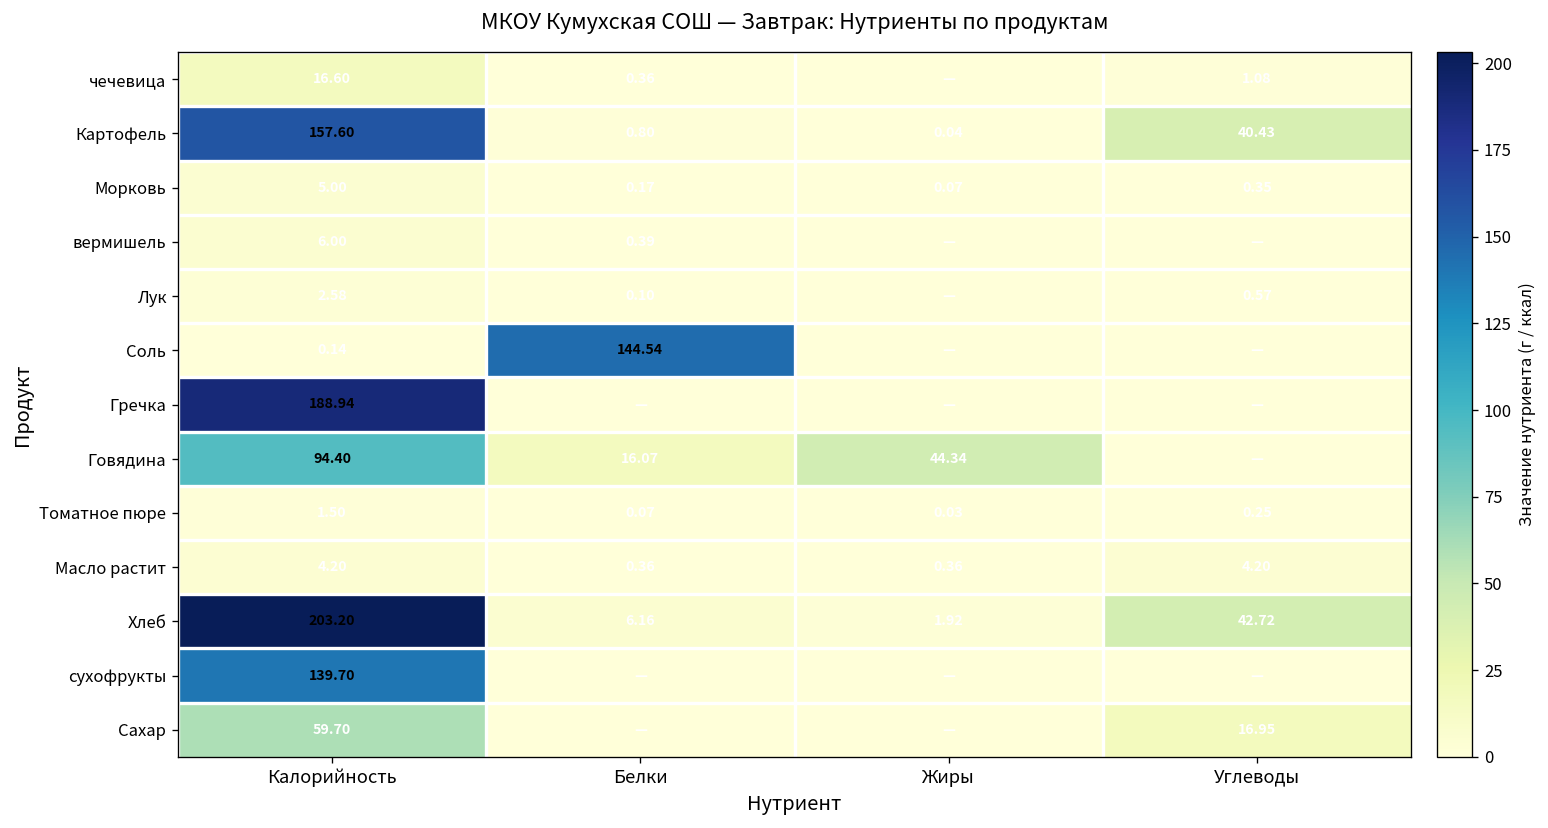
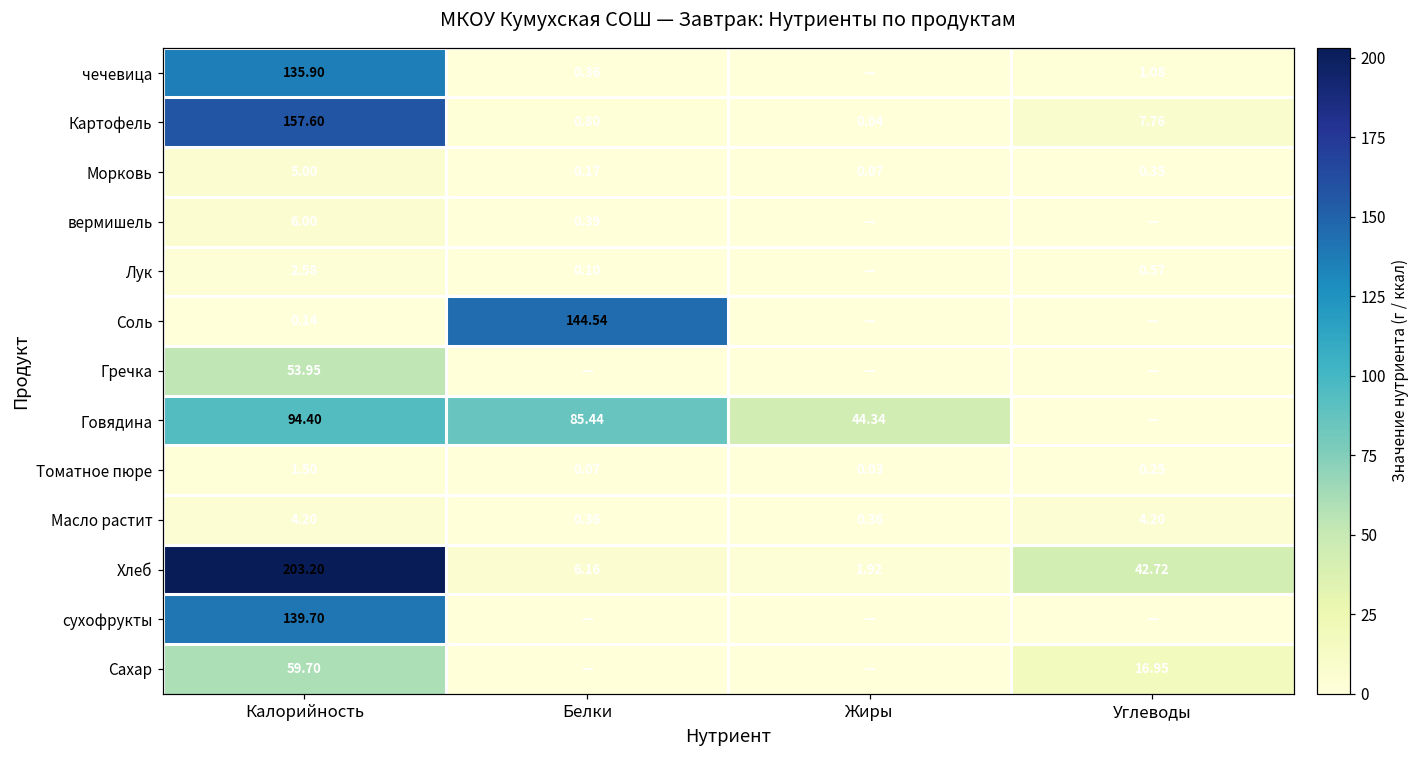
  {
    "чечевица": {
-     "Калорийность": 16.60
+     "Калорийность": 135.90
    },
    "Картофель": {
      "Калорийность": 157.60,
-     "Углеводы": 40.43
+     "Углеводы": 7.76
    },
    "Соль": {
      "Белки": 144.54
    },
    "Гречка": {
-     "Калорийность": 188.94
+     "Калорийность": 53.95
    },
    "Говядина": {
      "Калорийность": 94.40,
-     "Белки": 16.07,
+     "Белки": 85.44,
      "Жиры": 44.34
    },
    "Хлеб": {
      "Калорийность": 203.20,
      "Углеводы": 42.72
    },
    "сухофрукты": {
      "Калорийность": 139.70
    },
    "Сахар": {
      "Калорийность": 59.70,
      "Углеводы": 16.95
    }
  }
